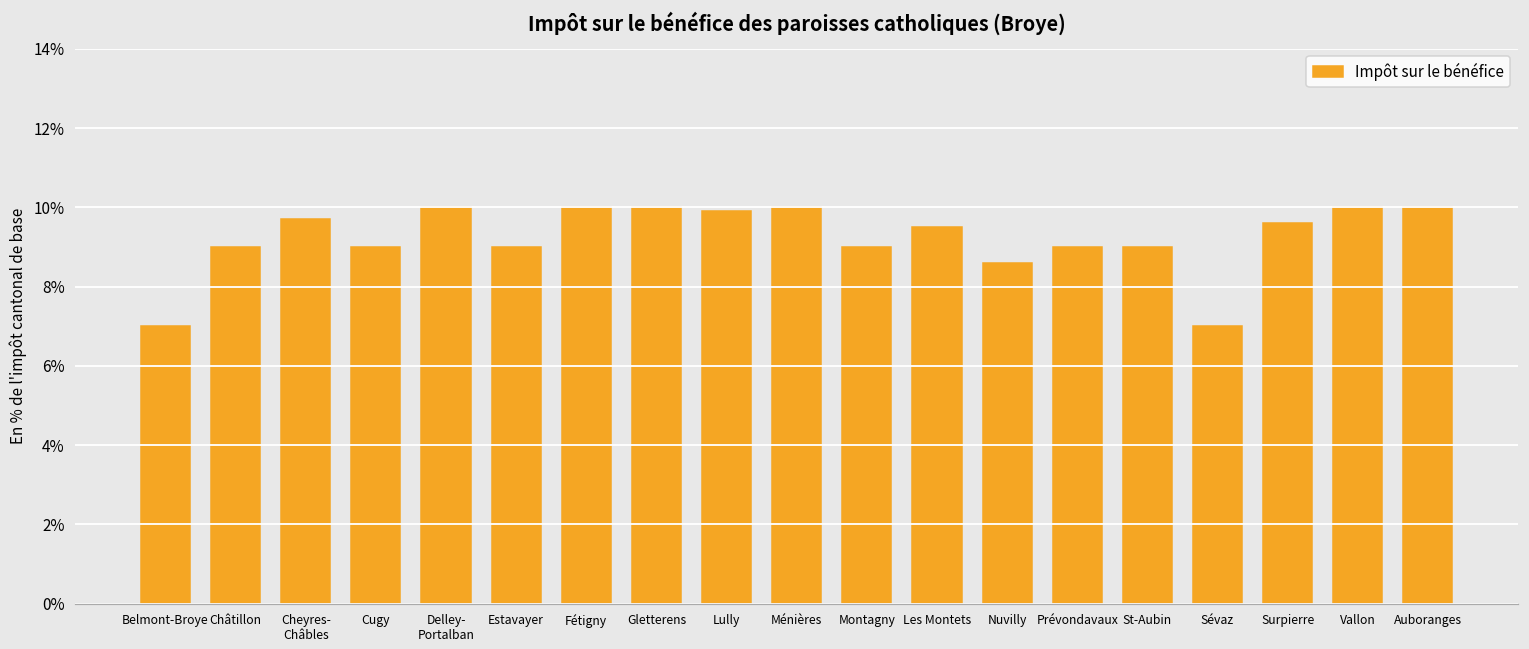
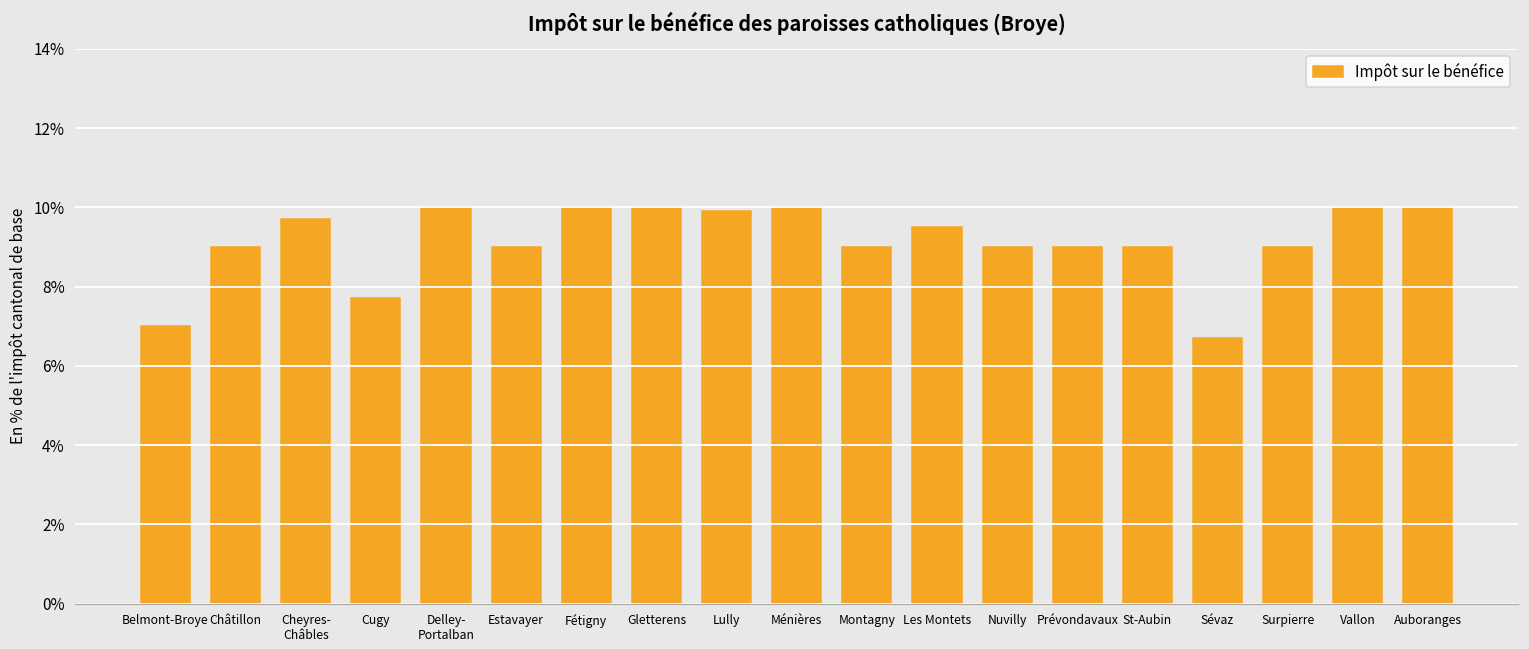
  {
    "Belmont-Broye": "7.0%",
    "Châtillon": "9.0%",
    "Cheyres- Châbles": "9.7%",
-   "Cugy": "9.0%",
+   "Cugy": "7.7%",
    "Delley- Portalban": "10.0%",
    "Estavayer": "9.0%",
    "Fétigny": "10.0%",
    "Gletterens": "10.0%",
    "Lully": "9.9%",
    "Ménières": "10.0%",
    "Montagny": "9.0%",
    "Les Montets": "9.5%",
-   "Nuvilly": "8.6%",
+   "Nuvilly": "9.0%",
    "Prévondavaux": "9.0%",
    "St-Aubin": "9.0%",
-   "Sévaz": "7.0%",
-   "Surpierre": "9.6%",
+   "Sévaz": "6.7%",
+   "Surpierre": "9.0%",
    "Vallon": "10.0%",
    "Auboranges": "10.0%"
  }
